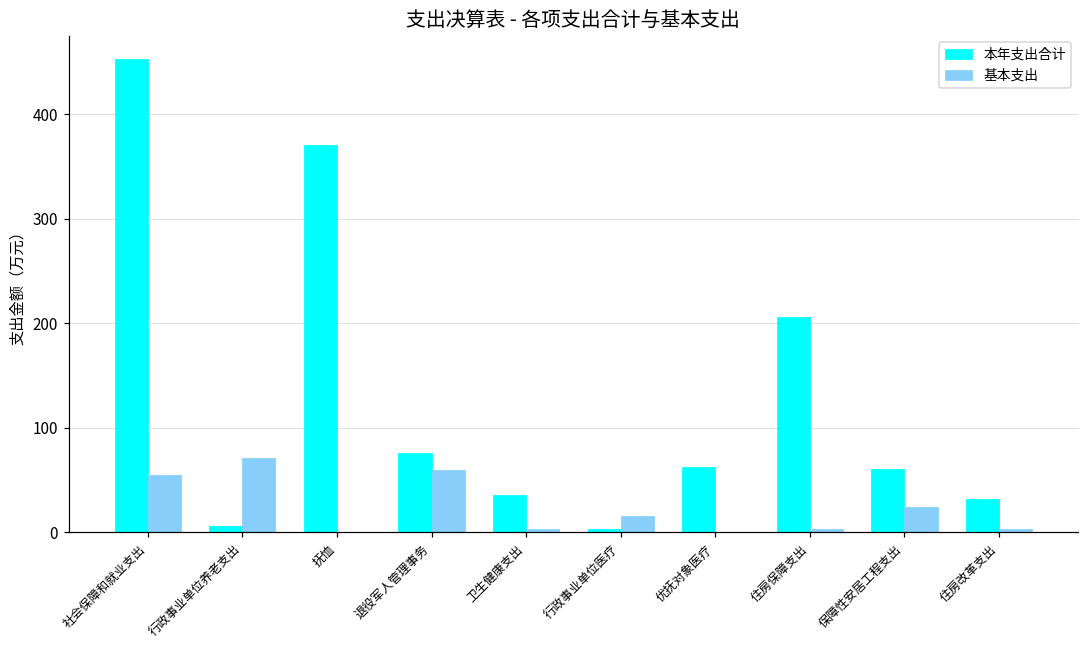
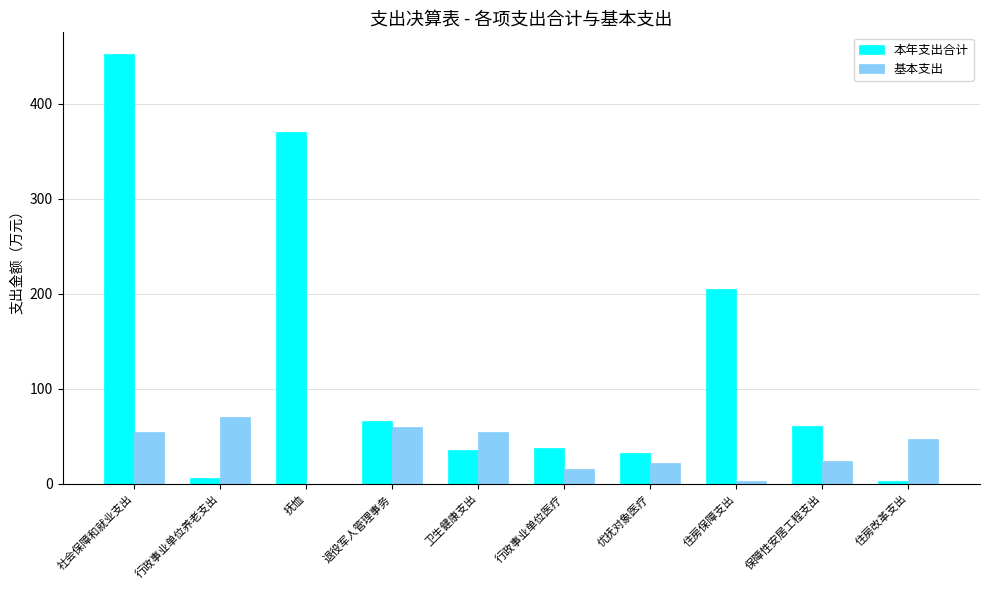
  {
    "本年支出合计": {
      "社会保障和就业支出": 450,
      "行政事业单位养老支出": 10,
      "抚恤": 370,
-     "退役军人管理事务": 80,
+     "退役军人管理事务": 70,
      "卫生健康支出": 40,
-     "行政事业单位医疗": 0,
-     "优抚对象医疗": 60,
+     "行政事业单位医疗": 40,
+     "优抚对象医疗": 30,
      "住房保障支出": 210,
      "保障性安居工程支出": 60,
-     "住房改革支出": 30
+     "住房改革支出": 0
    },
    "基本支出": {
      "社会保障和就业支出": 50,
      "行政事业单位养老支出": 70,
      "抚恤": 0,
      "退役军人管理事务": 60,
-     "卫生健康支出": 0,
+     "卫生健康支出": 50,
      "行政事业单位医疗": 20,
-     "优抚对象医疗": 0,
+     "优抚对象医疗": 20,
      "住房保障支出": 0,
      "保障性安居工程支出": 20,
-     "住房改革支出": 0
+     "住房改革支出": 50
    }
  }
